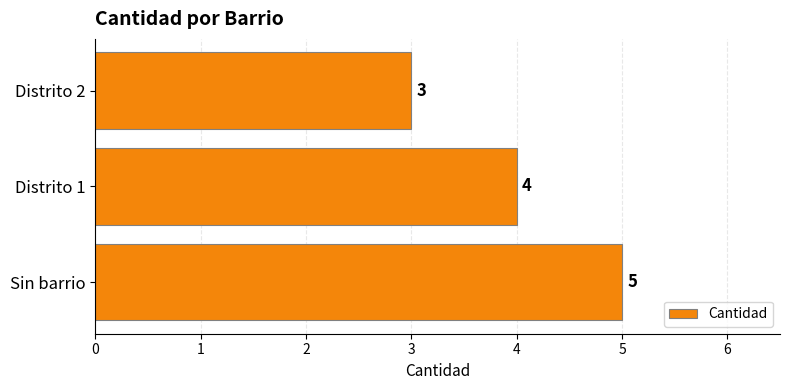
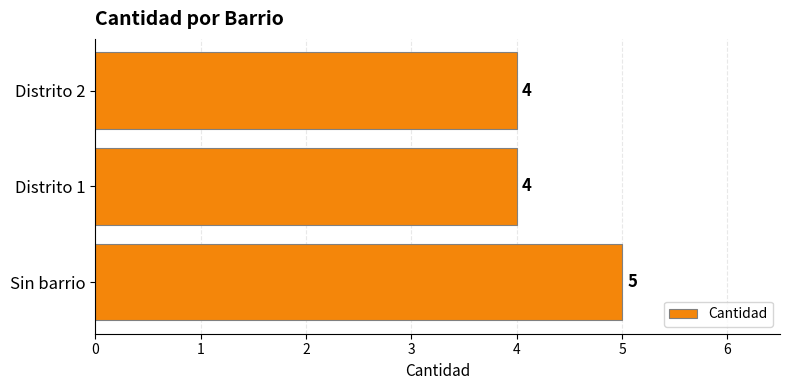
  {
-   "Distrito 2": 3,
+   "Distrito 2": 4,
    "Distrito 1": 4,
    "Sin barrio": 5
  }
